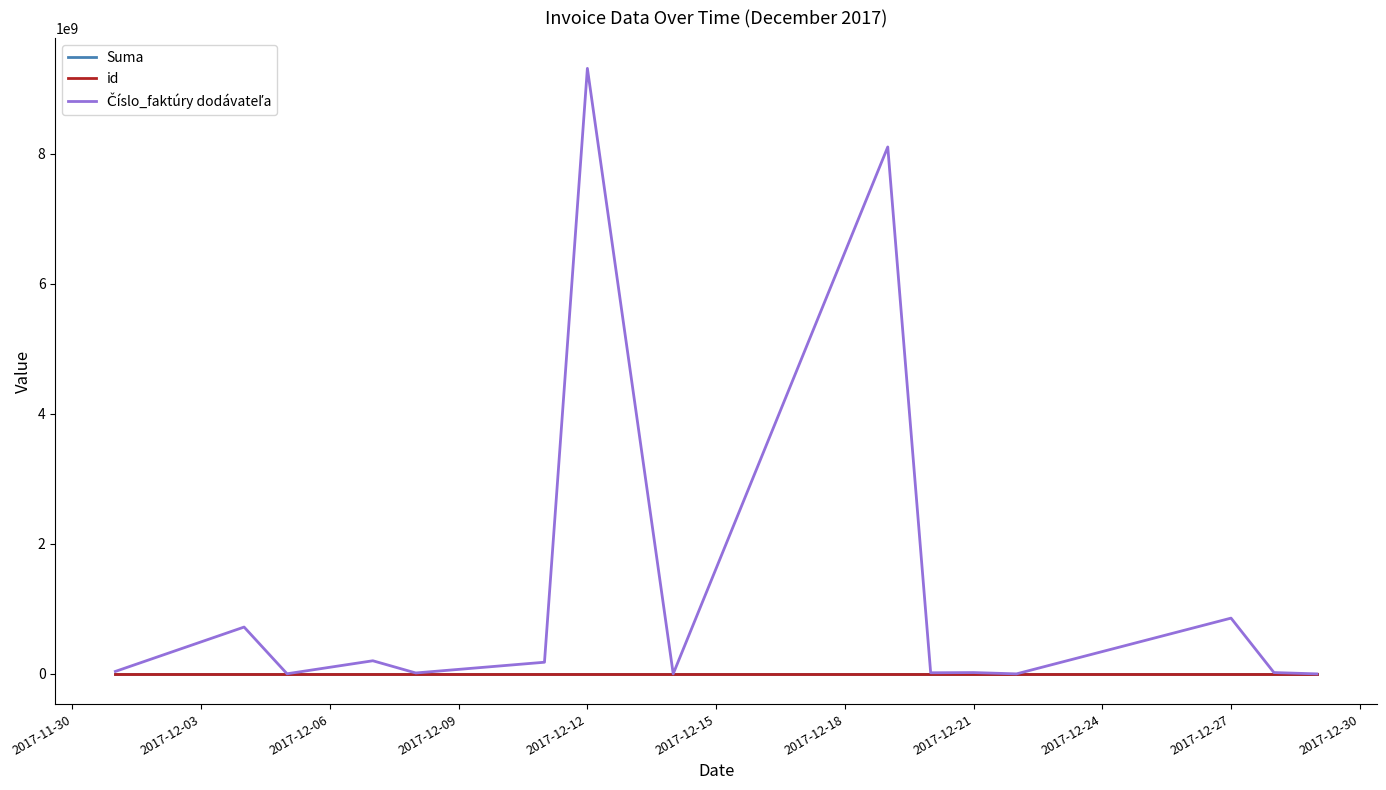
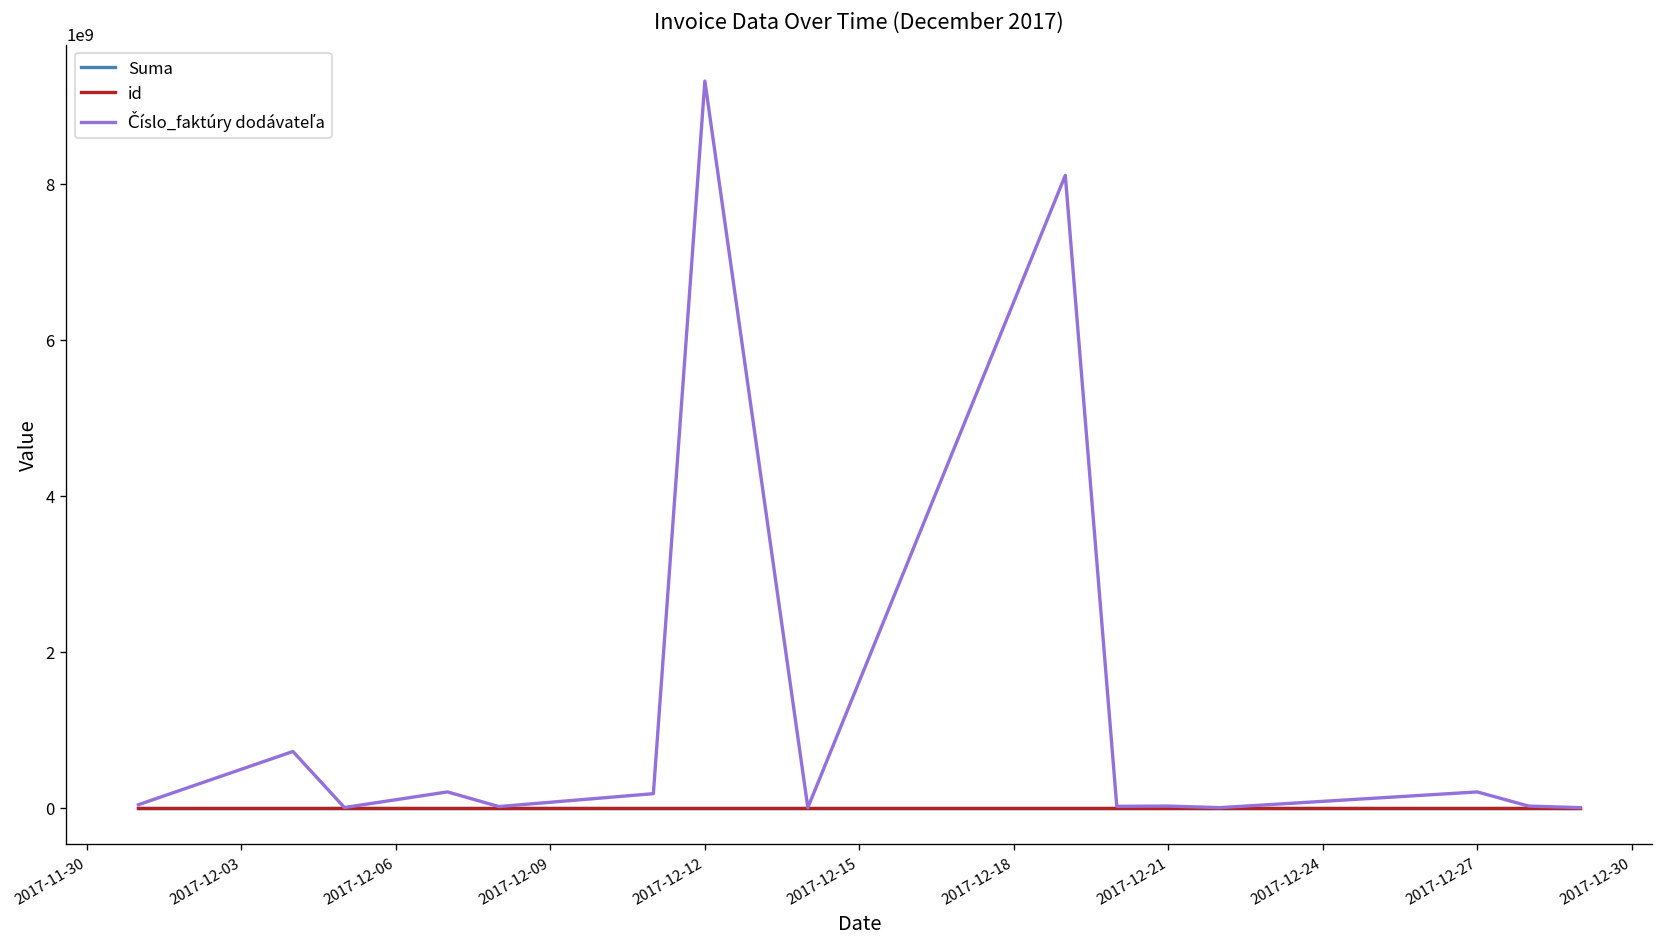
  {
    "id": {
      "2017-12-12": 0,
      "2017-12-27": 0
    },
    "Číslo_faktúry dodávateľa": {
      "2017-12-12": 9300000000,
-     "2017-12-27": 900000000
+     "2017-12-27": 200000000
    }
  }
